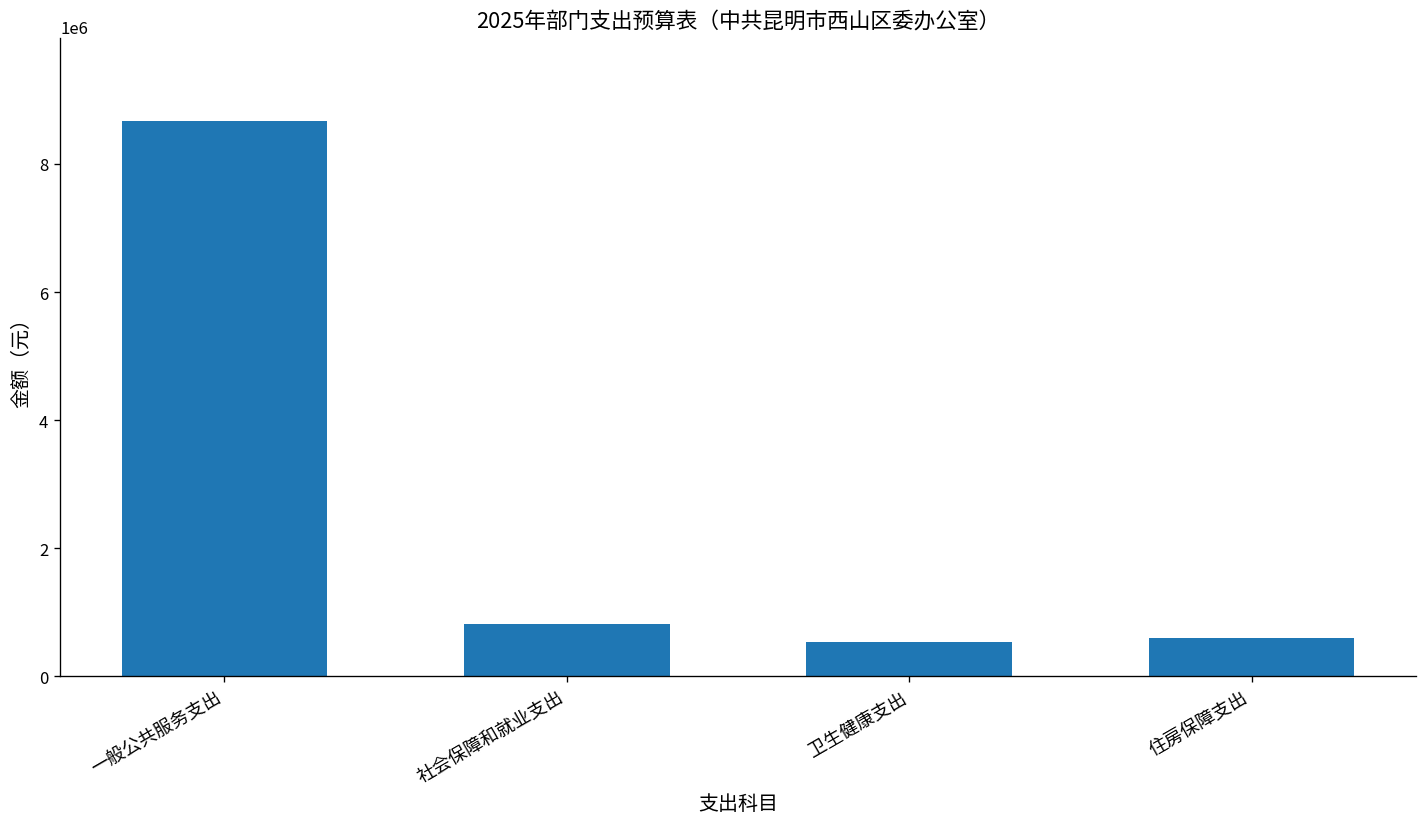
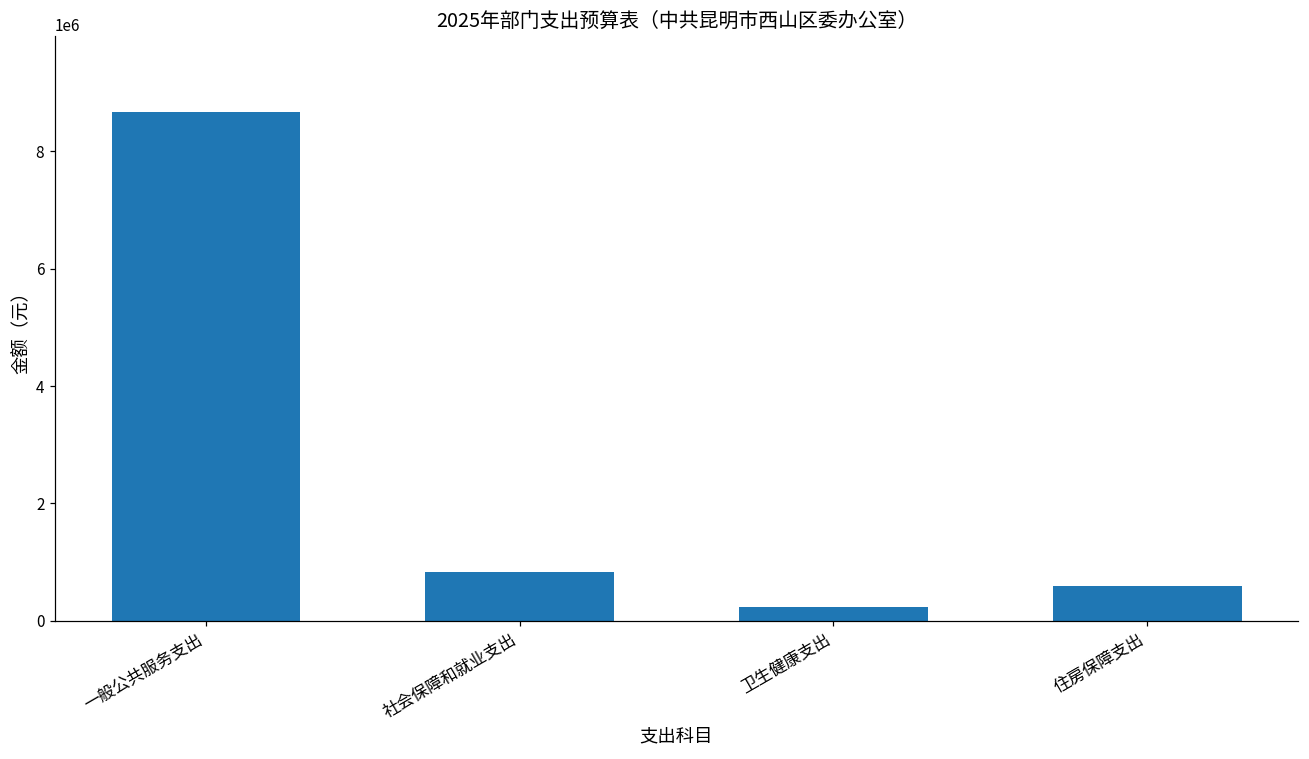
  {
    "一般公共服务支出": 8700000,
    "社会保障和就业支出": 800000,
-   "卫生健康支出": 500000,
+   "卫生健康支出": 200000,
    "住房保障支出": 600000
  }
